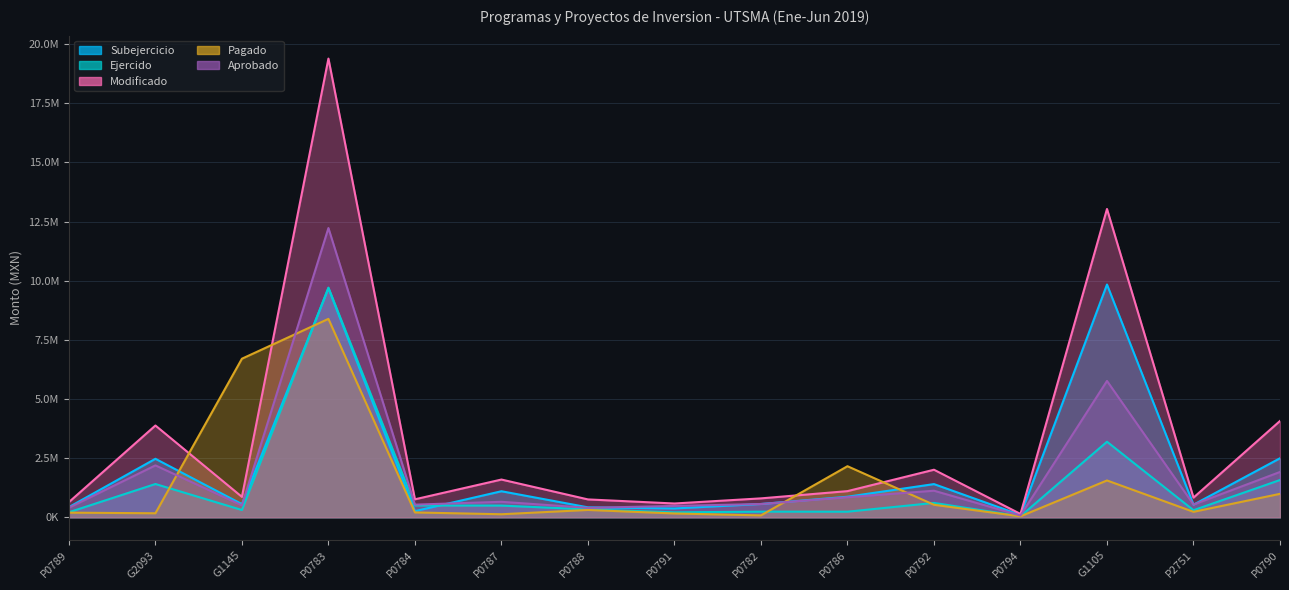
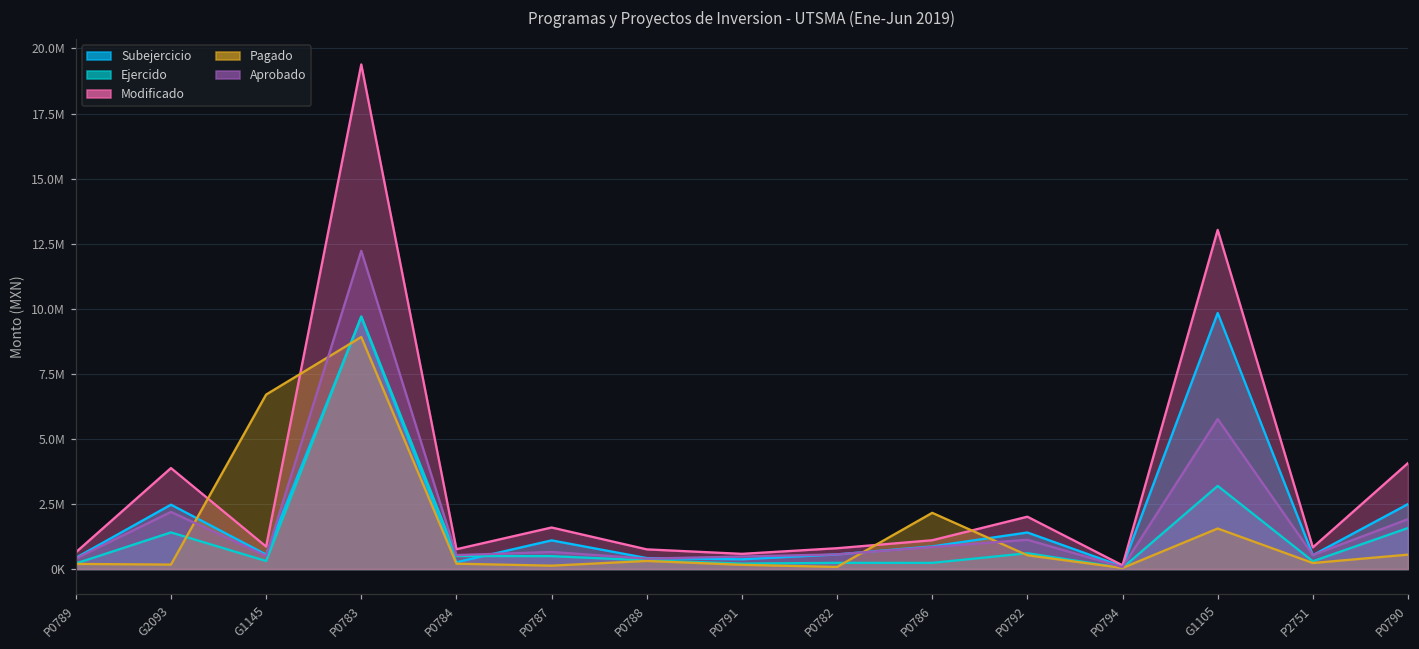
  {
    "Pagado": {
      "G2093": 200000,
      "G1145": 6700000,
-     "P0783": 8400000,
+     "P0783": 8900000,
      "P0787": 100000,
      "P0782": 100000,
      "P0786": 2200000,
      "G1105": 1600000,
-     "P0790": 1000000
+     "P0790": 600000
    }
  }
